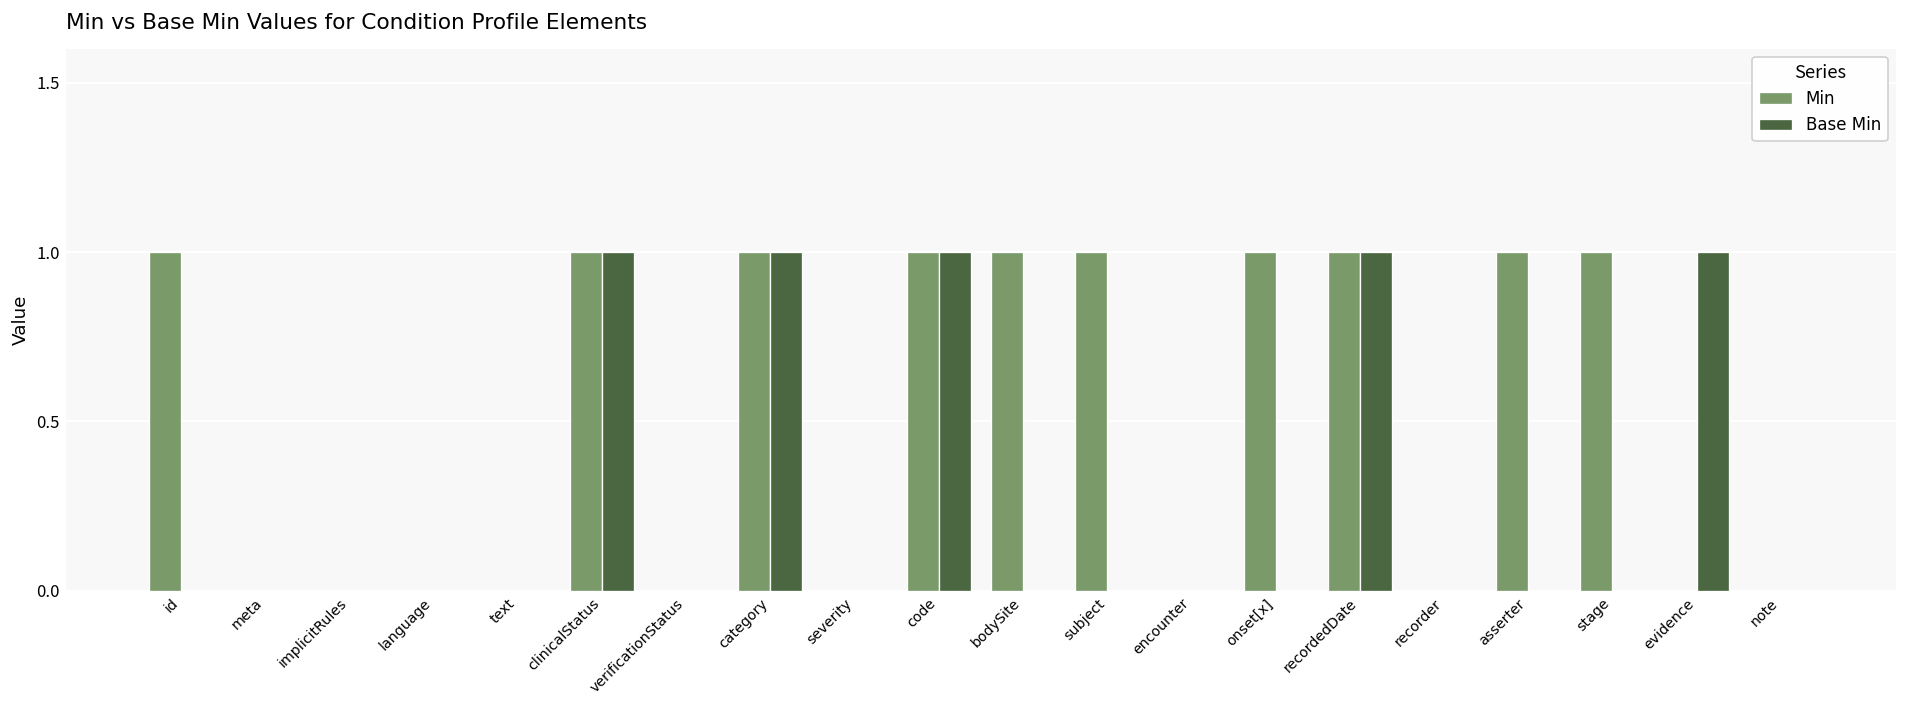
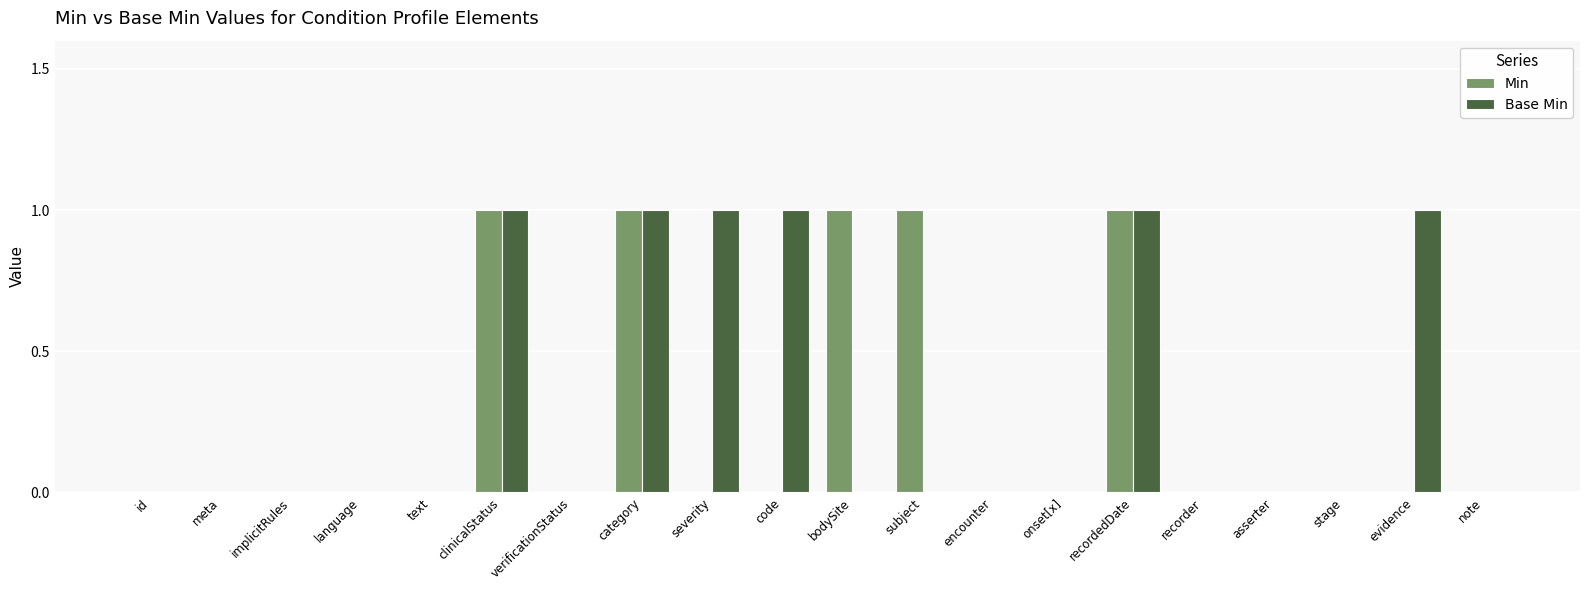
  {
    "Min": {
-     "id": 1,
+     "id": 0,
      "meta": 0,
      "implicitRules": 0,
      "language": 0,
      "text": 0,
      "clinicalStatus": 1,
      "verificationStatus": 0,
      "category": 1,
      "severity": 0,
-     "code": 1,
+     "code": 0,
      "bodySite": 1,
      "subject": 1,
      "encounter": 0,
-     "onset[x]": 1,
+     "onset[x]": 0,
      "recordedDate": 1,
      "recorder": 0,
-     "asserter": 1,
-     "stage": 1,
+     "asserter": 0,
+     "stage": 0,
      "evidence": 0,
      "note": 0
    },
    "Base Min": {
      "id": 0,
      "meta": 0,
      "implicitRules": 0,
      "language": 0,
      "text": 0,
      "clinicalStatus": 1,
      "verificationStatus": 0,
      "category": 1,
-     "severity": 0,
+     "severity": 1,
      "code": 1,
      "bodySite": 0,
      "subject": 0,
      "encounter": 0,
      "onset[x]": 0,
      "recordedDate": 1,
      "recorder": 0,
      "asserter": 0,
      "stage": 0,
      "evidence": 1,
      "note": 0
    }
  }
